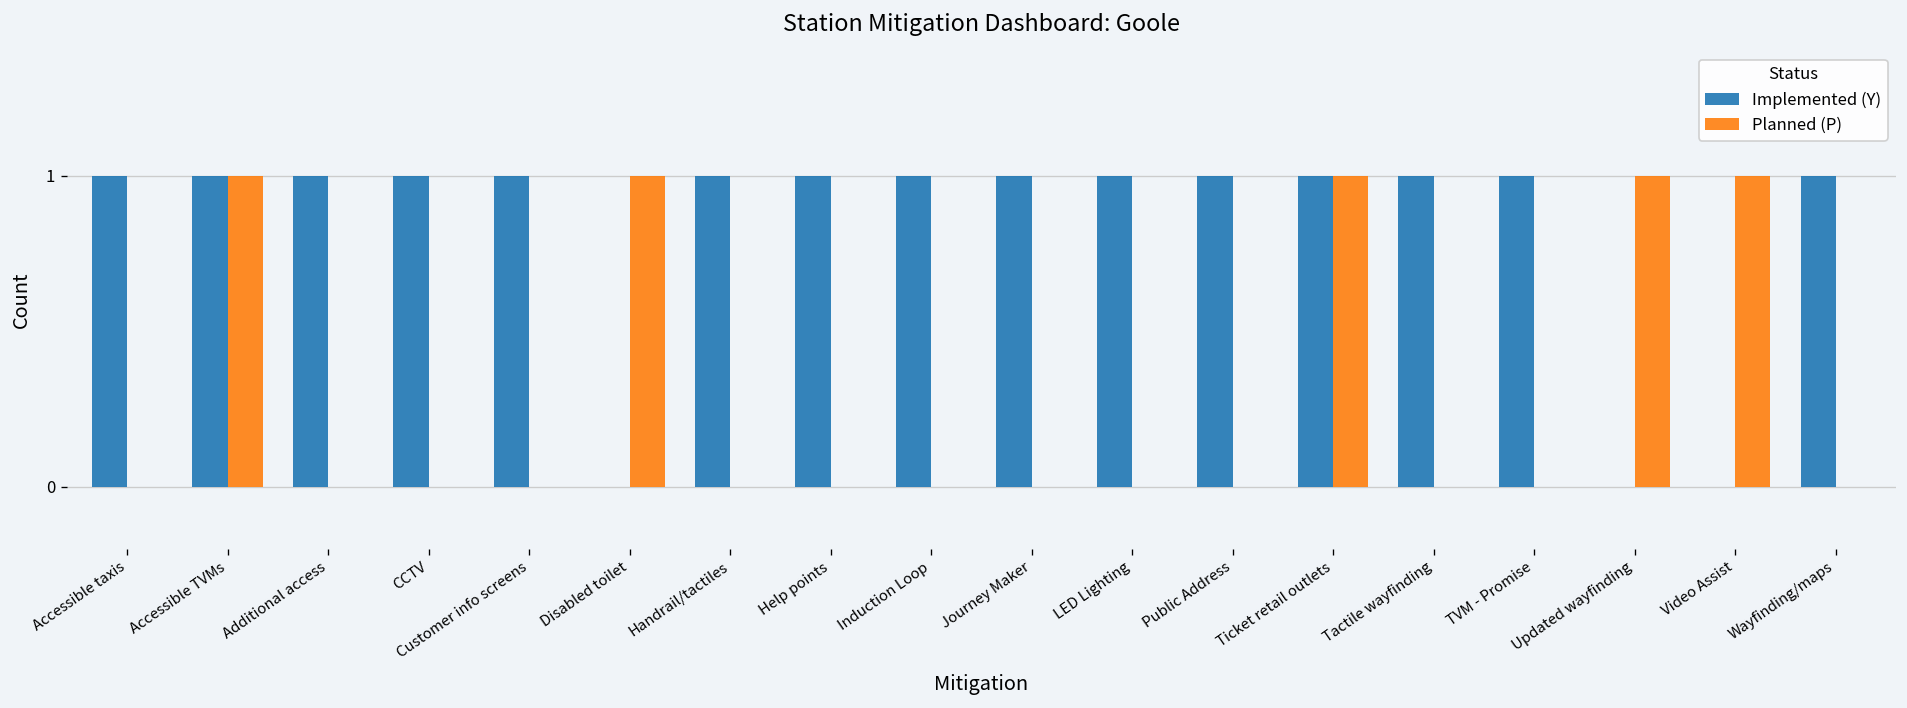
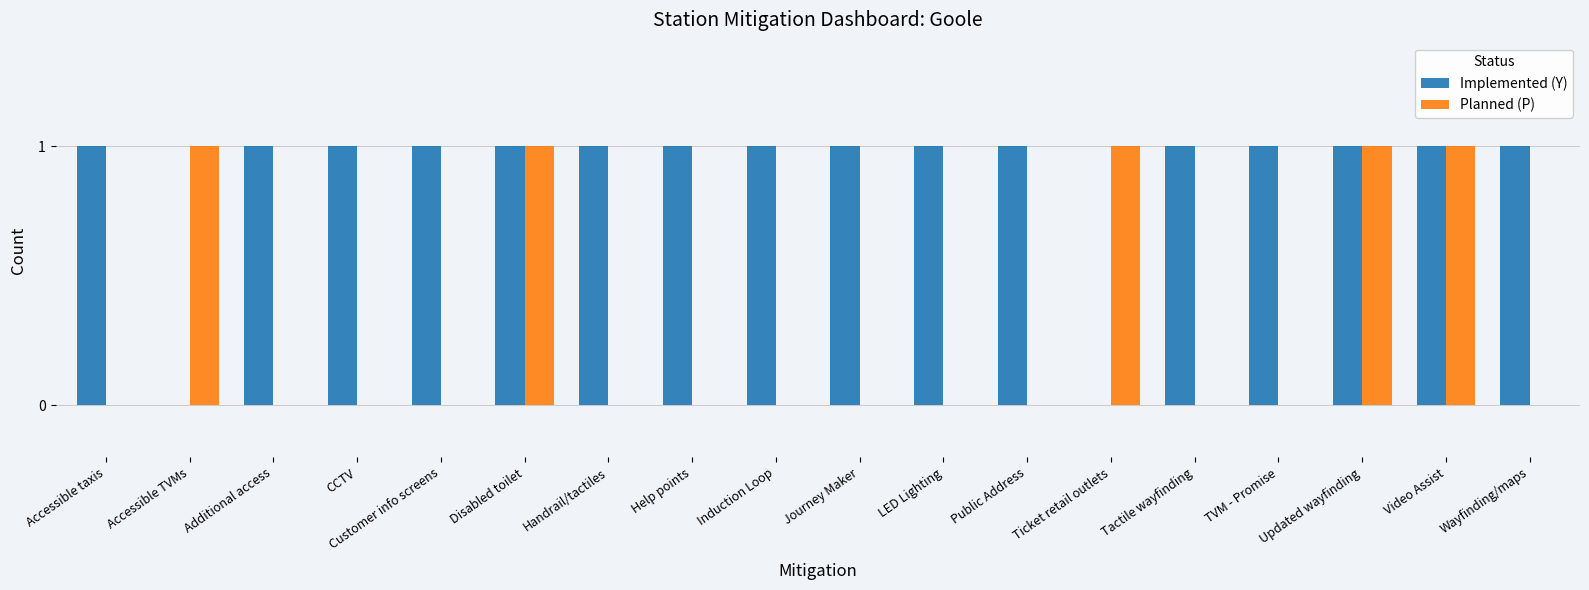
  {
    "Implemented (Y)": {
      "Accessible taxis": 1,
-     "Accessible TVMs": 1,
+     "Accessible TVMs": 0,
      "Additional access": 1,
      "CCTV": 1,
      "Customer info screens": 1,
-     "Disabled toilet": 0,
+     "Disabled toilet": 1,
      "Handrail/tactiles": 1,
      "Help points": 1,
      "Induction Loop": 1,
      "Journey Maker": 1,
      "LED Lighting": 1,
      "Public Address": 1,
-     "Ticket retail outlets": 1,
+     "Ticket retail outlets": 0,
      "Tactile wayfinding": 1,
      "TVM - Promise": 1,
-     "Updated wayfinding": 0,
-     "Video Assist": 0,
+     "Updated wayfinding": 1,
+     "Video Assist": 1,
      "Wayfinding/maps": 1
    },
    "Planned (P)": {
      "Accessible taxis": 0,
      "Accessible TVMs": 1,
      "Additional access": 0,
      "CCTV": 0,
      "Customer info screens": 0,
      "Disabled toilet": 1,
      "Handrail/tactiles": 0,
      "Help points": 0,
      "Induction Loop": 0,
      "Journey Maker": 0,
      "LED Lighting": 0,
      "Public Address": 0,
      "Ticket retail outlets": 1,
      "Tactile wayfinding": 0,
      "TVM - Promise": 0,
      "Updated wayfinding": 1,
      "Video Assist": 1,
      "Wayfinding/maps": 0
    }
  }
